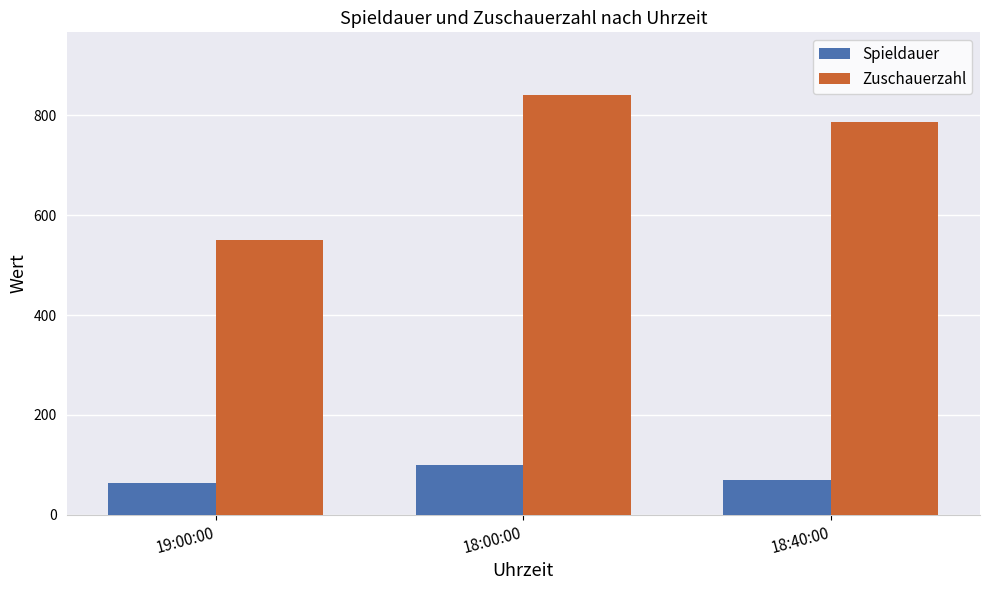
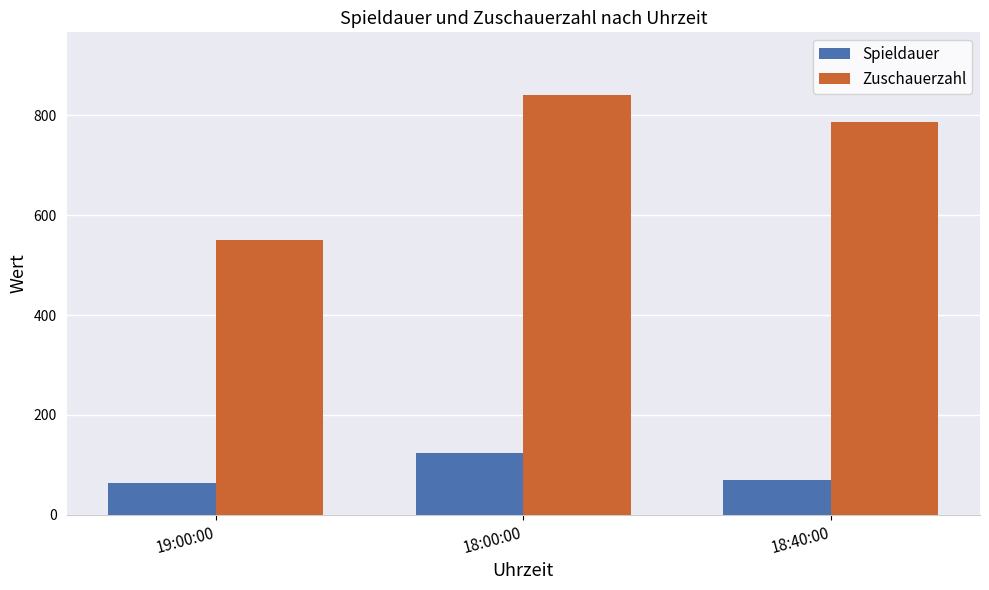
  {
    "Spieldauer": {
      "19:00:00": 60,
-     "18:00:00": 100,
+     "18:00:00": 120,
      "18:40:00": 70
    },
    "Zuschauerzahl": {
      "19:00:00": 550,
      "18:00:00": 840,
      "18:40:00": 790
    }
  }
